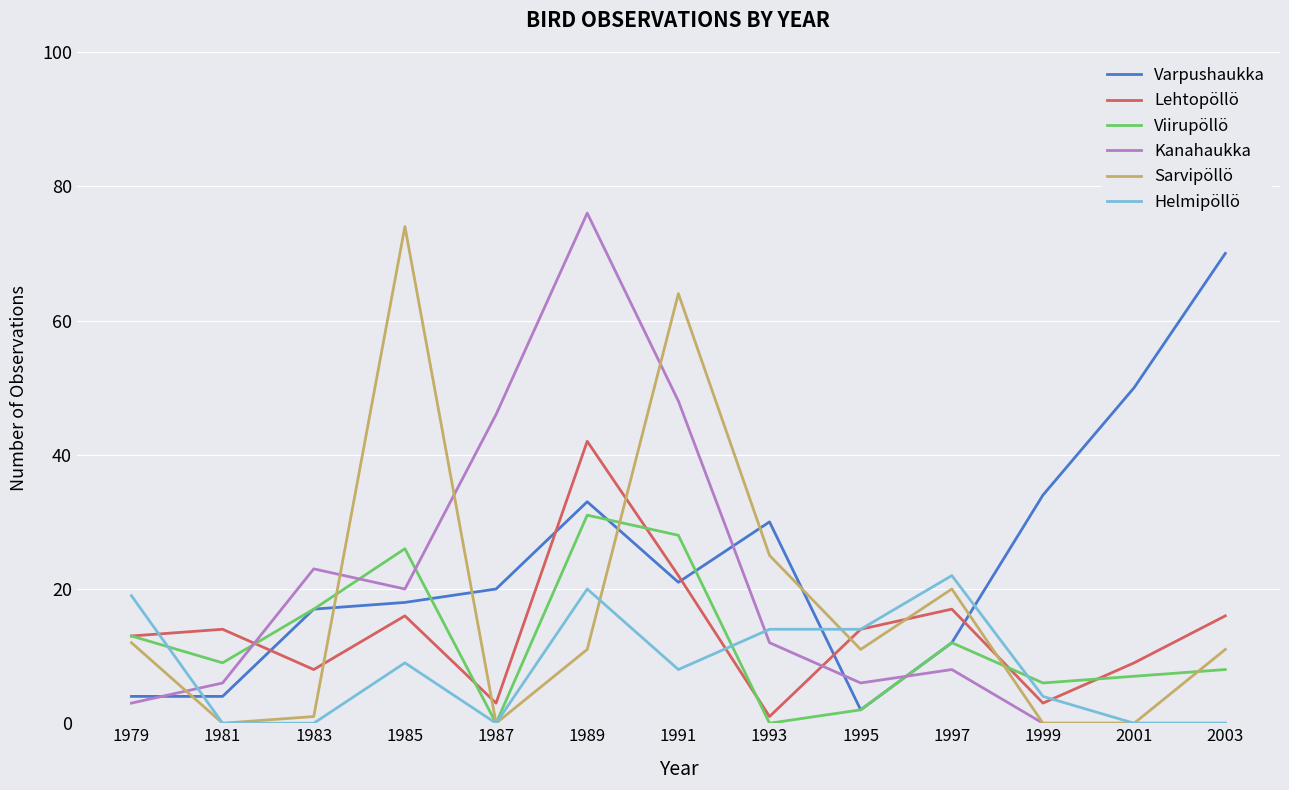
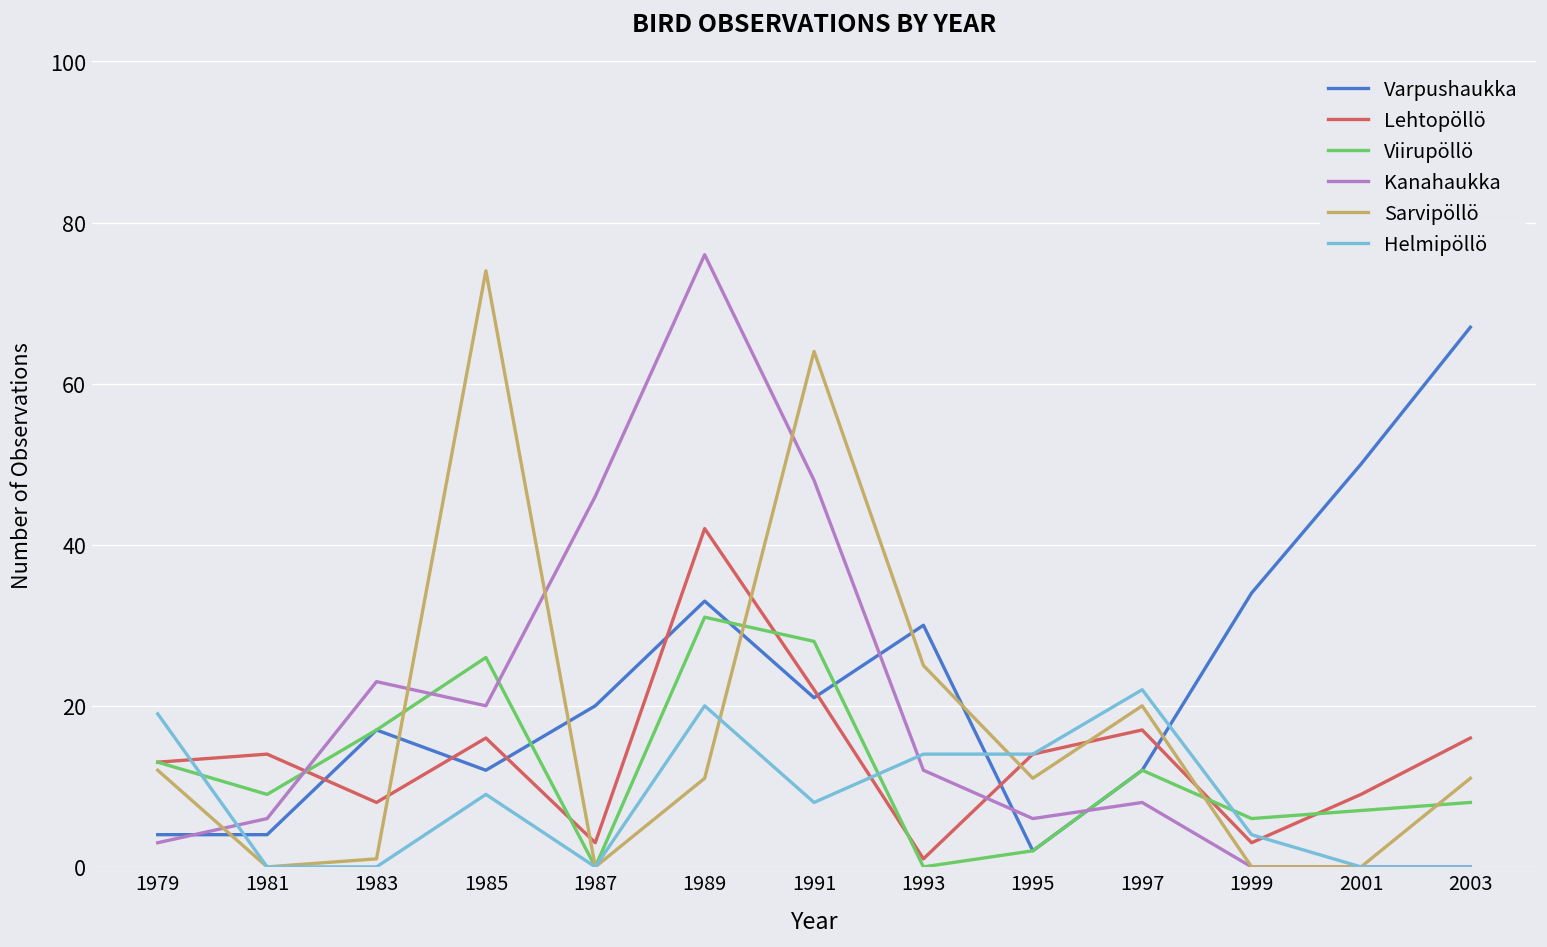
  {
    "Varpushaukka": {
      "1979": 4,
      "1981": 4,
-     "1985": 18,
+     "1985": 12,
      "1987": 20,
      "1989": 33,
      "1991": 21,
      "1993": 30,
      "1999": 34,
      "2001": 50,
-     "2003": 70
+     "2003": 67
    },
    "Lehtopöllö": {
      "1981": 14,
      "1983": 8,
      "1985": 16,
      "1987": 3,
      "1989": 42,
      "1991": 22,
      "1993": 1,
      "1997": 17,
      "1999": 3,
      "2001": 9,
      "2003": 16
    },
    "Viirupöllö": {
      "1981": 9,
      "1985": 26,
      "1989": 31,
      "1991": 28,
      "1993": 0,
      "1999": 6,
      "2001": 7,
      "2003": 8
    },
    "Kanahaukka": {
      "1979": 3,
      "1981": 6,
      "1983": 23,
      "1985": 20,
      "1987": 46,
      "1989": 76,
      "1991": 48,
      "1993": 12,
      "1995": 6,
      "1997": 8
    },
    "Sarvipöllö": {
      "1979": 12,
      "1983": 1,
      "1985": 74,
      "1989": 11,
      "1991": 64,
      "1993": 25,
      "1995": 11,
      "1997": 20,
      "2003": 11
    },
    "Helmipöllö": {
      "1979": 19,
      "1983": 0,
      "1985": 9,
      "1989": 20,
      "1991": 8,
      "1993": 14,
      "1997": 22,
      "1999": 4
    }
  }
